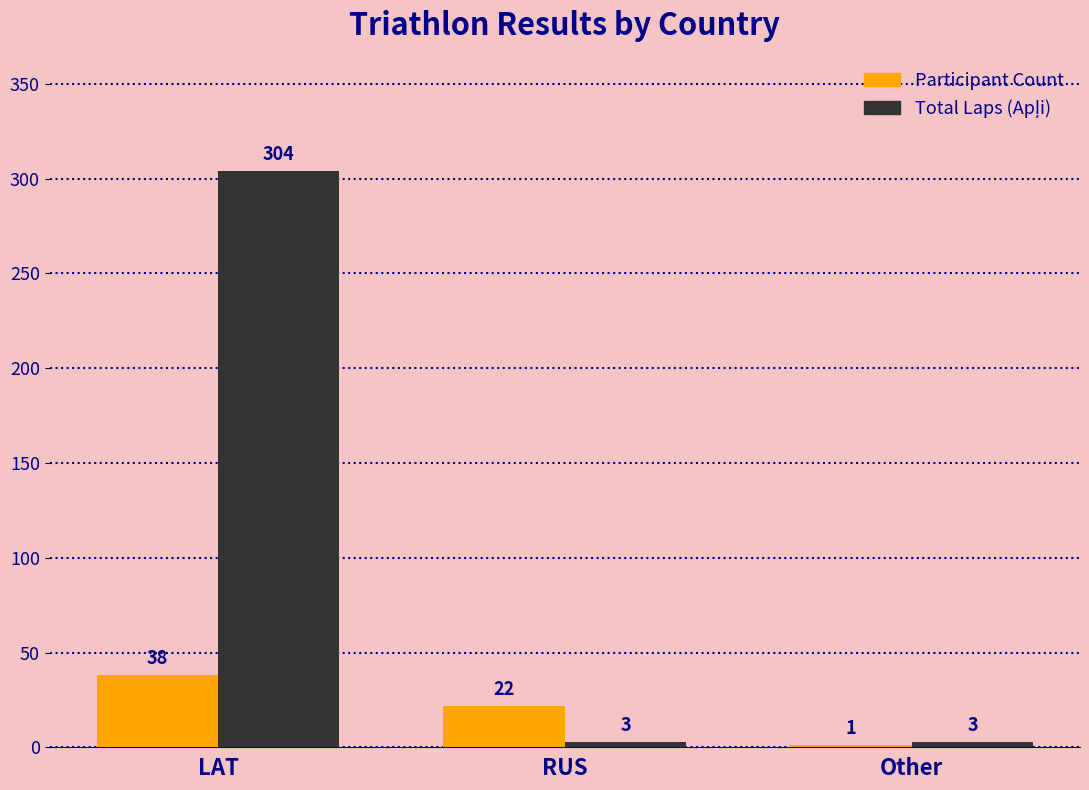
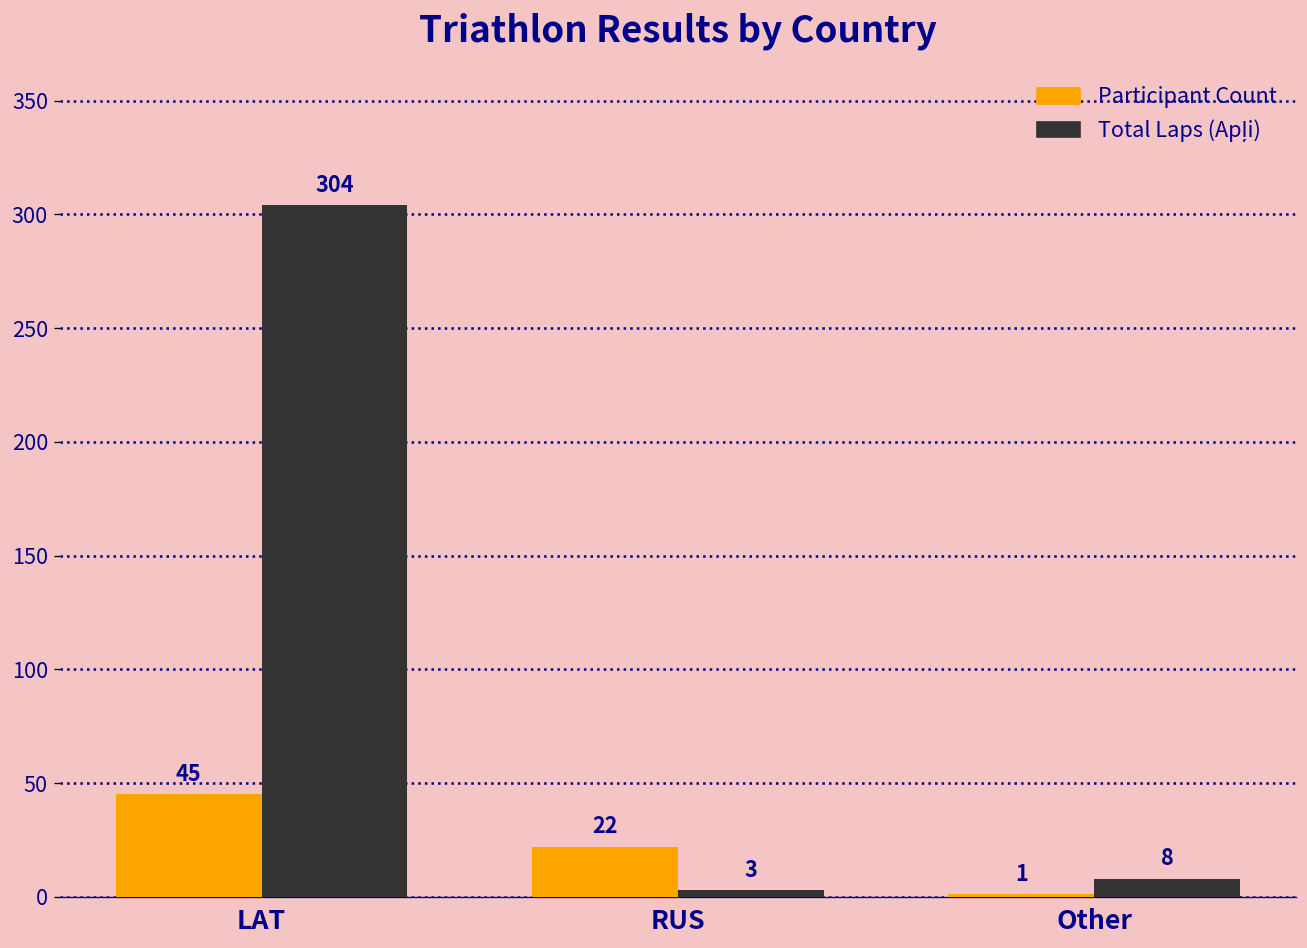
  {
    "Participant Count": {
-     "LAT": 38,
+     "LAT": 45,
      "RUS": 22,
      "Other": 1
    },
    "Total Laps (Apļi)": {
      "LAT": 304,
      "RUS": 3,
-     "Other": 3
+     "Other": 8
    }
  }
